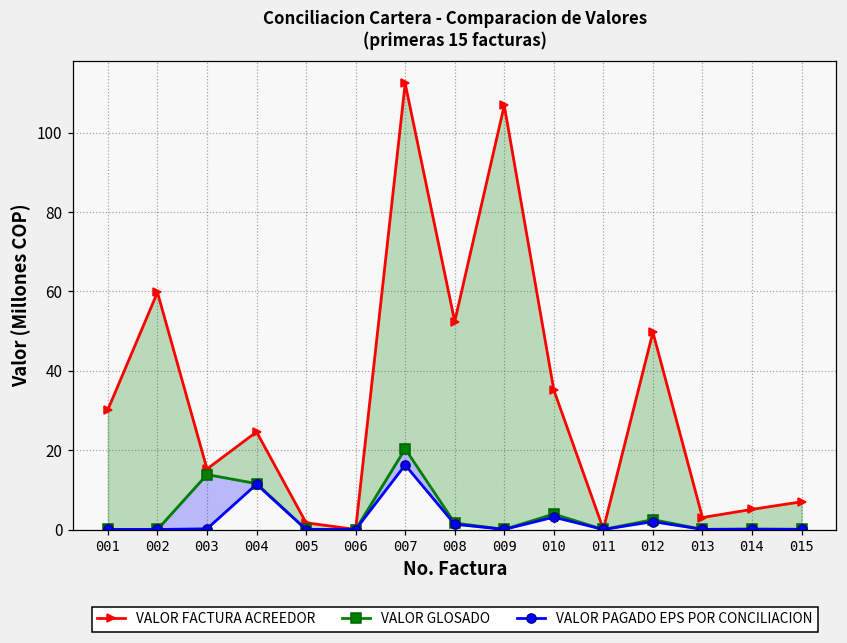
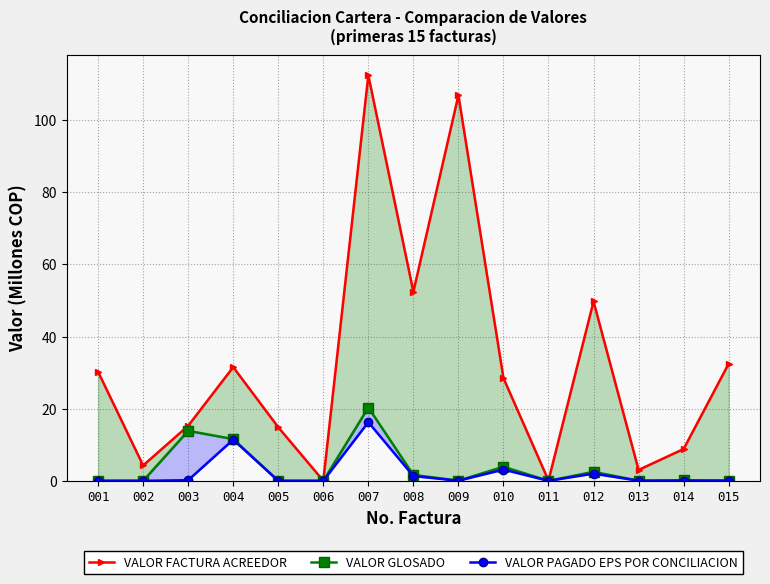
  {
    "VALOR FACTURA ACREEDOR": {
      "001": 30,
-     "002": 60,
+     "002": 4,
      "003": 15,
-     "004": 25,
-     "005": 2,
+     "004": 32,
+     "005": 15,
      "007": 112,
      "008": 52,
      "009": 107,
-     "010": 35,
+     "010": 28,
      "012": 50,
      "013": 3,
-     "014": 5,
-     "015": 7
+     "014": 9,
+     "015": 32
    },
    "VALOR GLOSADO": {
      "003": 14,
      "007": 20,
      "010": 4
    },
    "VALOR PAGADO EPS POR CONCILIACION": {
      "003": 0,
      "007": 16,
      "010": 3
    }
  }
